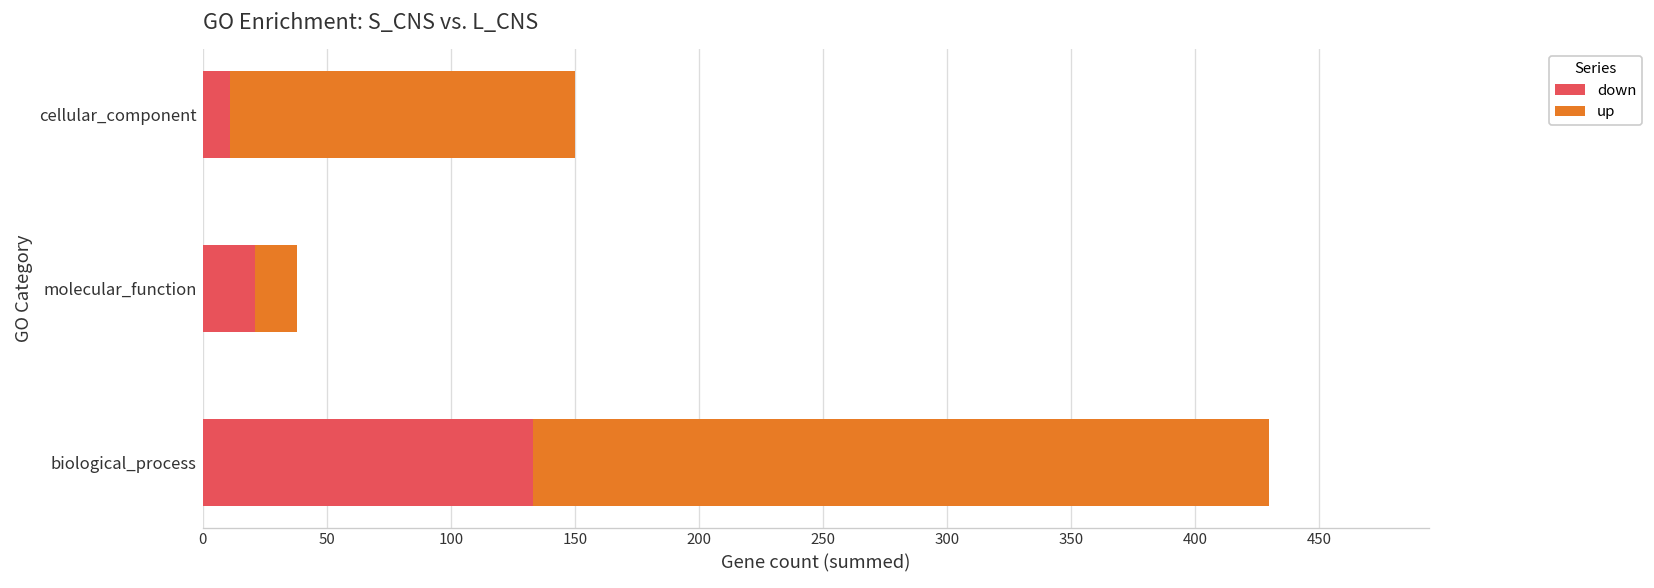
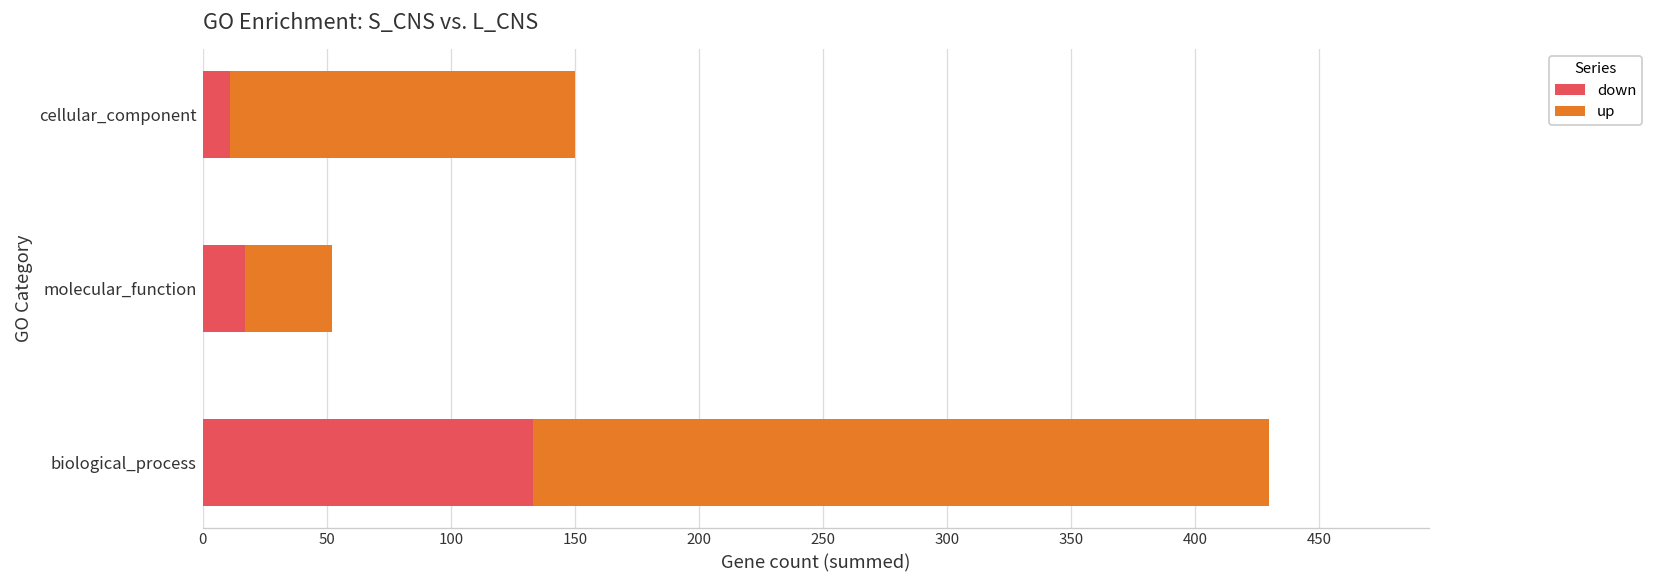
  {
    "down": {
      "cellular_component": 11,
-     "molecular_function": 21,
+     "molecular_function": 17,
      "biological_process": 133
    },
    "up": {
      "cellular_component": 139,
-     "molecular_function": 17,
+     "molecular_function": 35,
      "biological_process": 297
    }
  }
